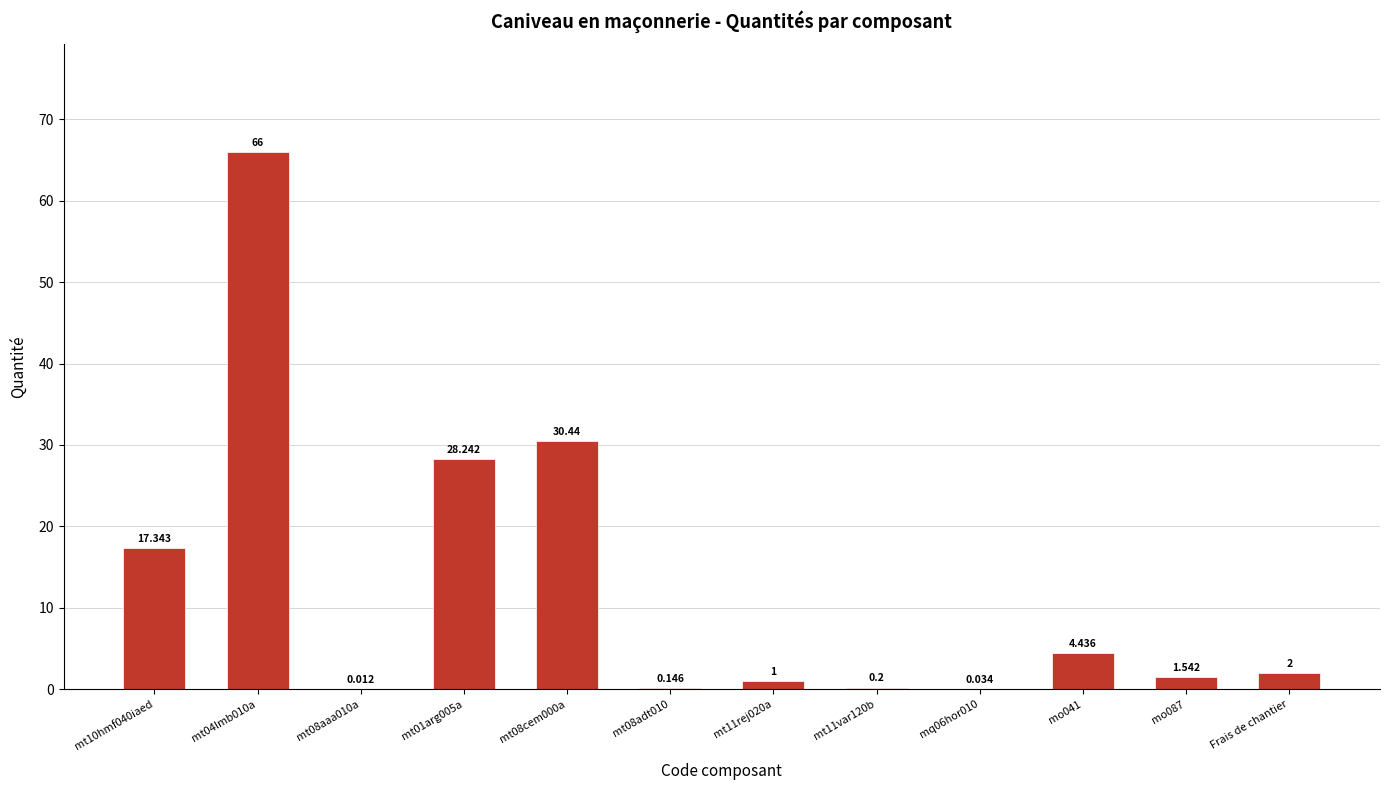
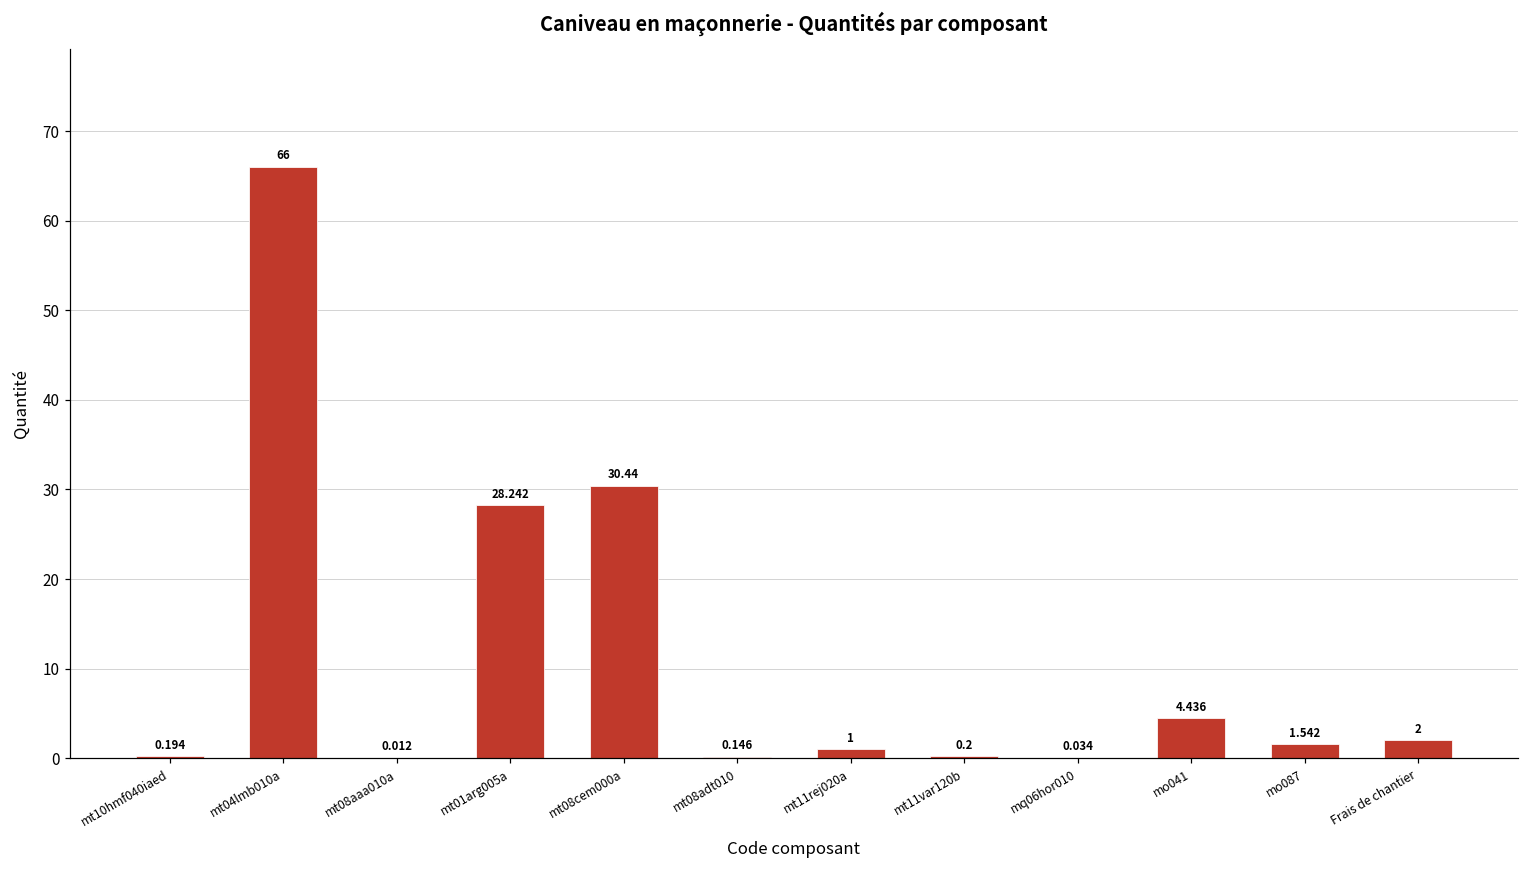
  {
-   "mt10hmf040iaed": 17.343,
+   "mt10hmf040iaed": 0.194,
    "mt04lmb010a": 66,
    "mt08aaa010a": 0.012,
    "mt01arg005a": 28.242,
    "mt08cem000a": 30.44,
    "mt08adt010": 0.146,
    "mt11rej020a": 1,
    "mt11var120b": 0.2,
    "mq06hor010": 0.034,
    "mo041": 4.436,
    "mo087": 1.542,
    "Frais de chantier": 2
  }
